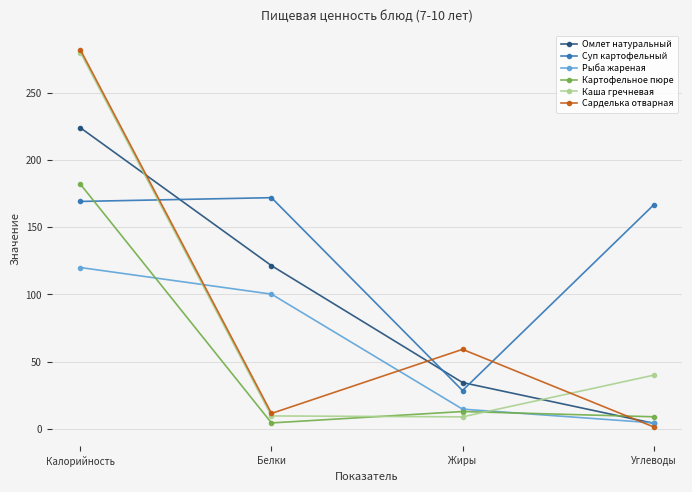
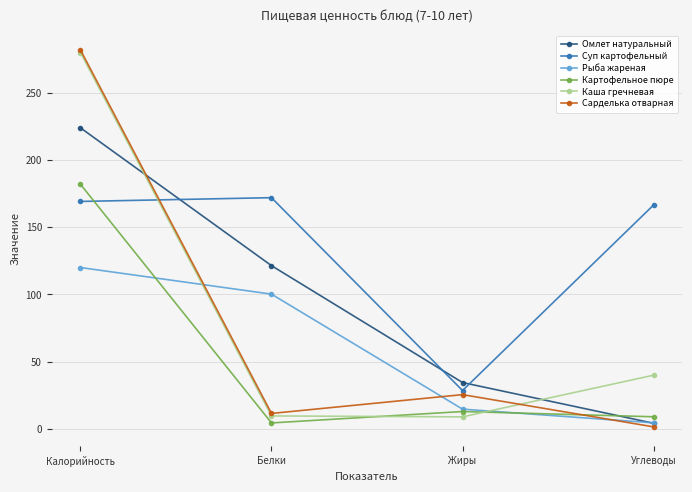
  {
    "Омлет натуральный": {
      "Калорийность": 224,
      "Белки": 121,
      "Жиры": 34
    },
    "Суп картофельный": {
      "Калорийность": 169,
      "Белки": 172,
      "Жиры": 28,
      "Углеводы": 167
    },
    "Рыба жареная": {
      "Калорийность": 120,
      "Белки": 100
    },
    "Картофельное пюре": {
      "Калорийность": 182,
      "Белки": 4,
      "Углеводы": 9
    },
    "Каша гречневая": {
      "Калорийность": 280,
      "Жиры": 9,
      "Углеводы": 40
    },
    "Сарделька отварная": {
      "Калорийность": 282,
-     "Жиры": 59,
+     "Жиры": 25,
      "Углеводы": 1
    }
  }
